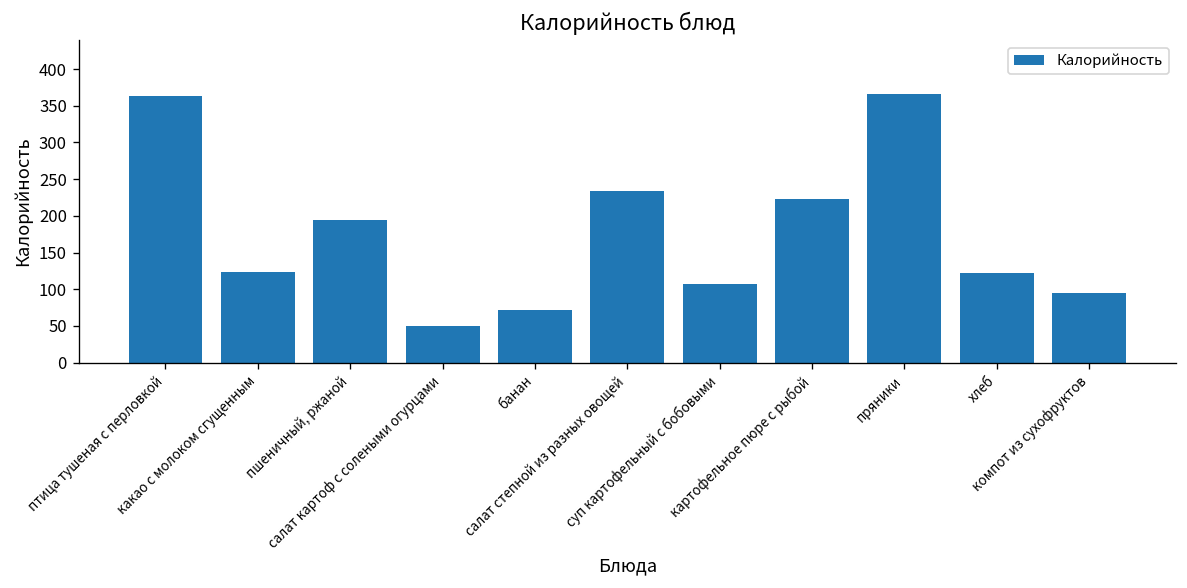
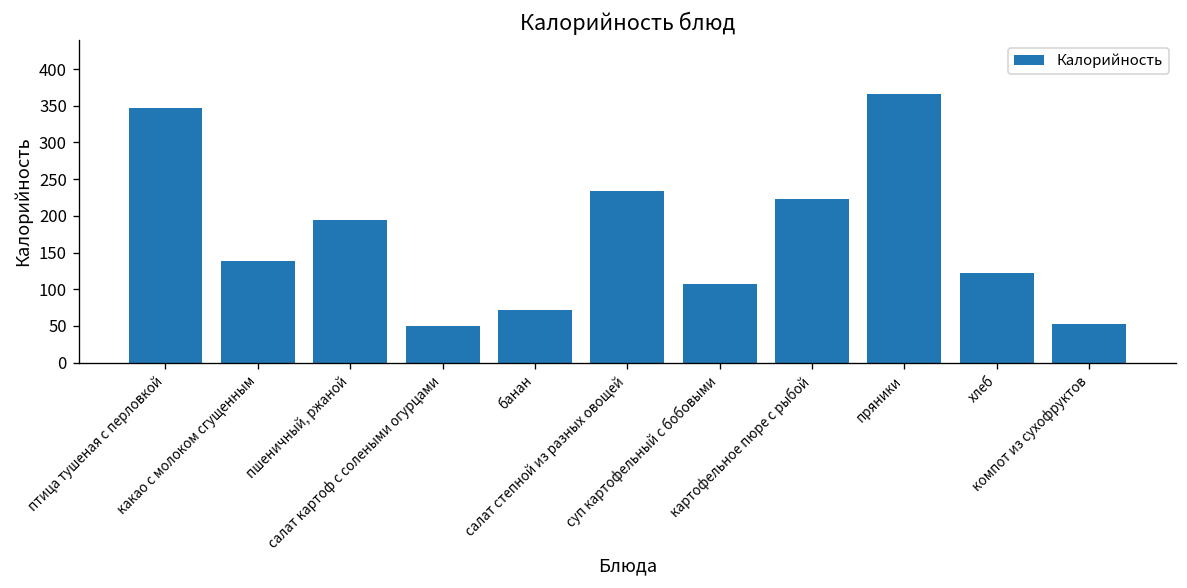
  {
-   "птица тушеная с перловкой": 360,
-   "какао с молоком сгущенным": 120,
+   "птица тушеная с перловкой": 350,
+   "какао с молоком сгущенным": 140,
    "пшеничный, ржаной": 190,
    "салат картоф с солеными огурцами": 50,
    "банан": 70,
    "салат степной из разных овощей": 230,
    "суп картофельный с бобовыми": 110,
    "картофельное пюре с рыбой": 220,
    "пряники": 370,
    "хлеб": 120,
-   "компот из сухофруктов": 90
+   "компот из сухофруктов": 50
  }
